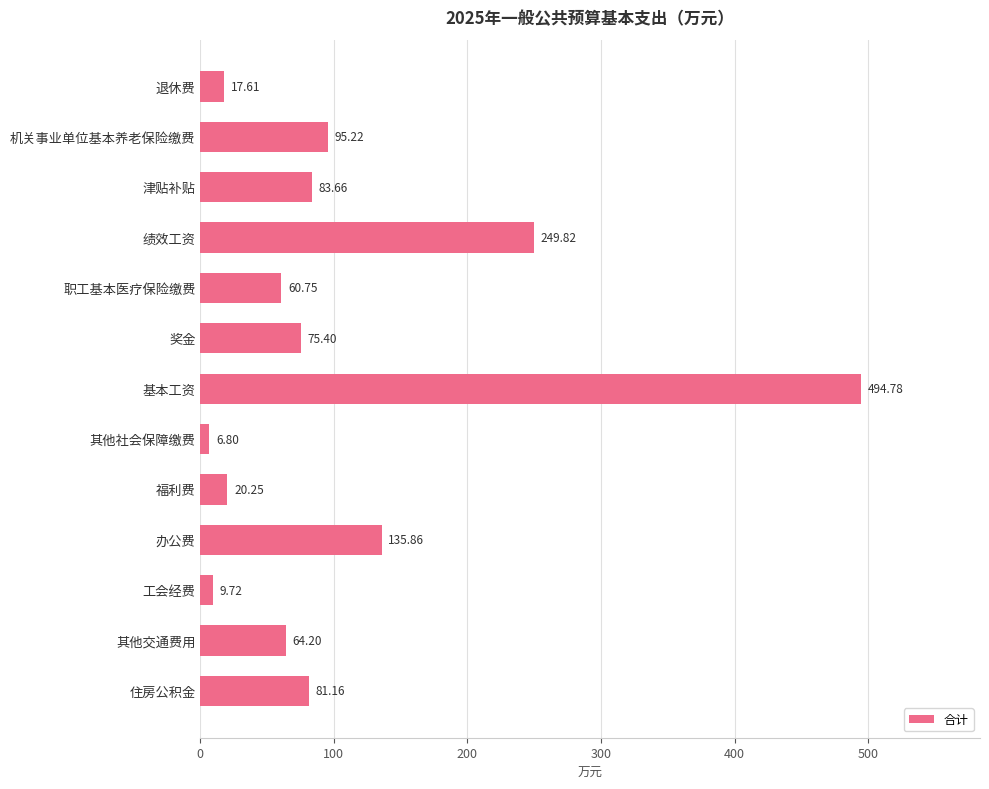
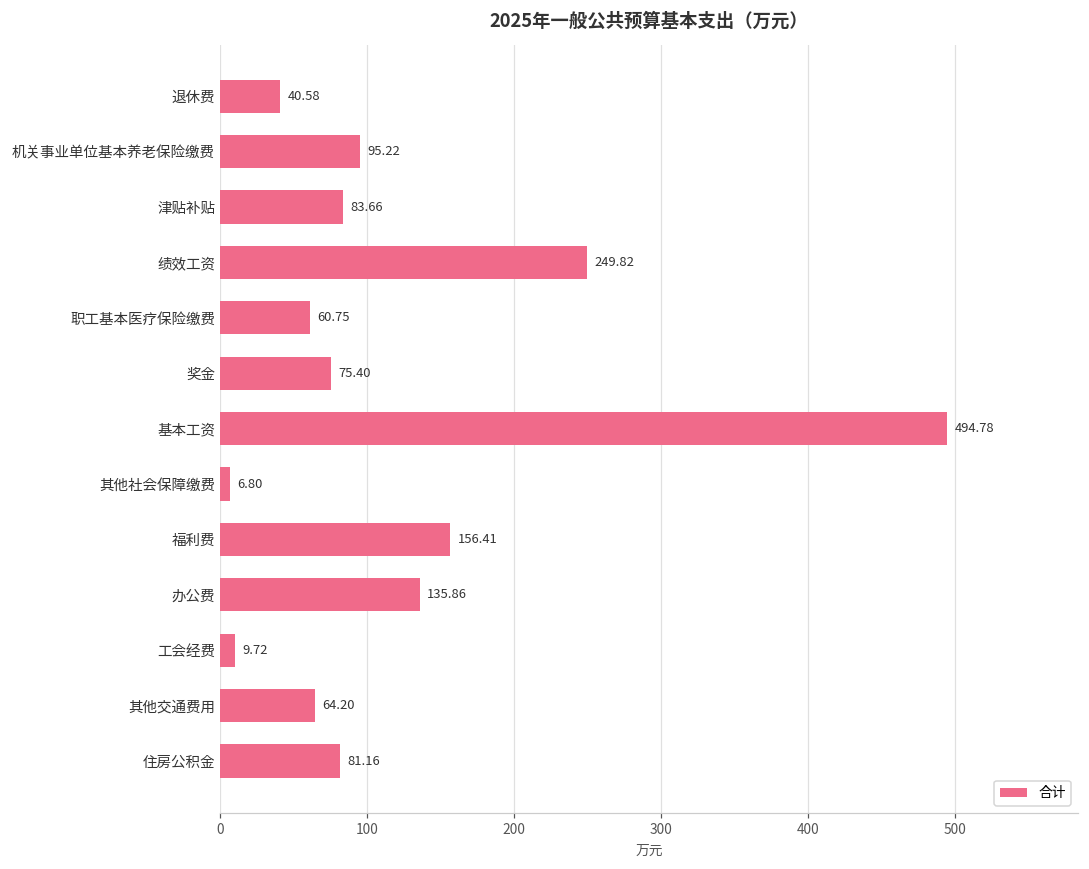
  {
-   "退休费": 17.61,
+   "退休费": 40.58,
    "机关事业单位基本养老保险缴费": 95.22,
    "津贴补贴": 83.66,
    "绩效工资": 249.82,
    "职工基本医疗保险缴费": 60.75,
    "奖金": 75.40,
    "基本工资": 494.78,
    "其他社会保障缴费": 6.80,
-   "福利费": 20.25,
+   "福利费": 156.41,
    "办公费": 135.86,
    "工会经费": 9.72,
    "其他交通费用": 64.20,
    "住房公积金": 81.16
  }
